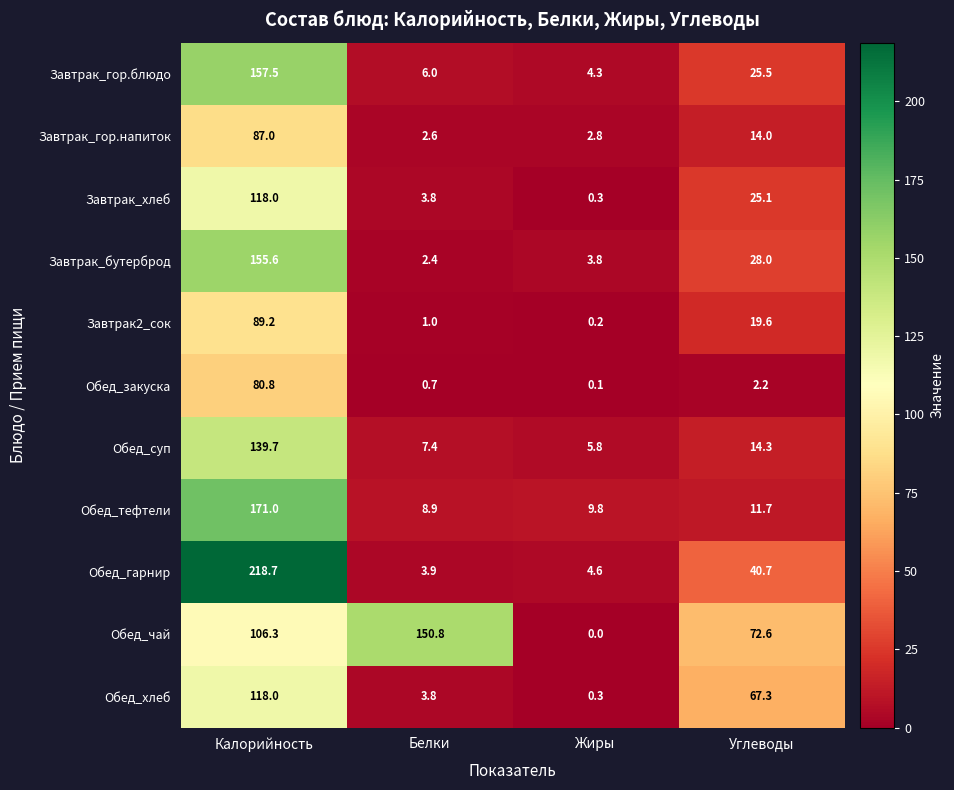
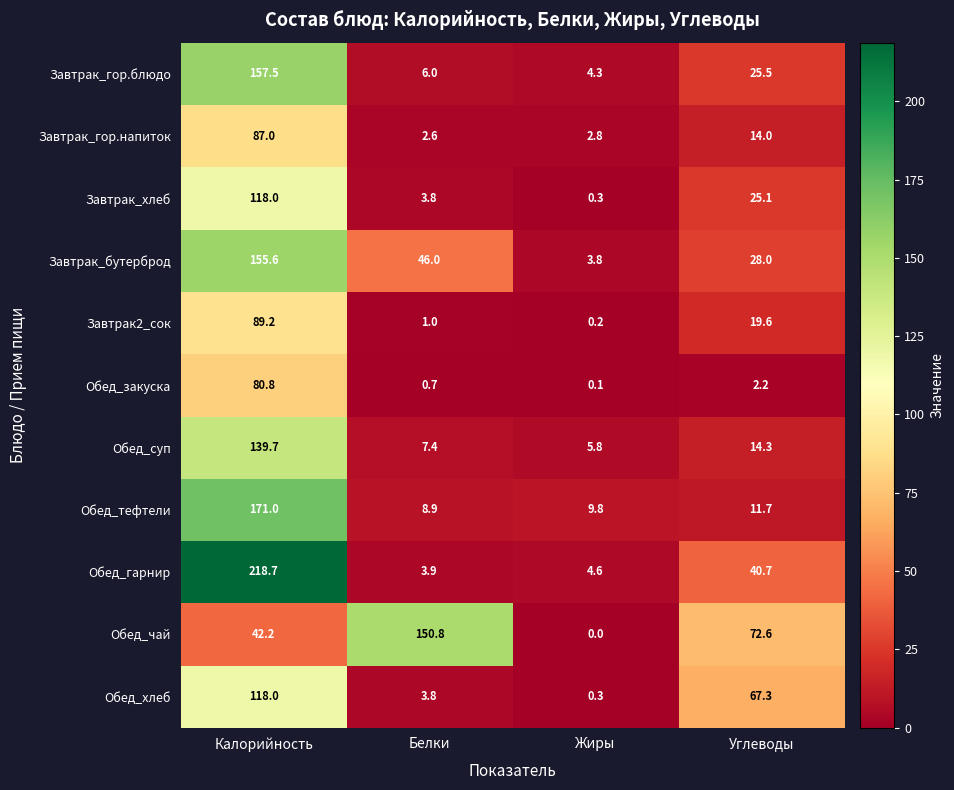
  {
    "Завтрак_гор.блюдо": {
      "Калорийность": 157.5,
      "Белки": 6.0,
      "Жиры": 4.3,
      "Углеводы": 25.5
    },
    "Завтрак_гор.напиток": {
      "Калорийность": 87.0,
      "Белки": 2.6,
      "Жиры": 2.8,
      "Углеводы": 14.0
    },
    "Завтрак_хлеб": {
      "Калорийность": 118.0,
      "Белки": 3.8,
      "Жиры": 0.3,
      "Углеводы": 25.1
    },
    "Завтрак_бутерброд": {
      "Калорийность": 155.6,
-     "Белки": 2.4,
+     "Белки": 46.0,
      "Жиры": 3.8,
      "Углеводы": 28.0
    },
    "Завтрак2_сок": {
      "Калорийность": 89.2,
      "Белки": 1.0,
      "Жиры": 0.2,
      "Углеводы": 19.6
    },
    "Обед_закуска": {
      "Калорийность": 80.8,
      "Белки": 0.7,
      "Жиры": 0.1,
      "Углеводы": 2.2
    },
    "Обед_суп": {
      "Калорийность": 139.7,
      "Белки": 7.4,
      "Жиры": 5.8,
      "Углеводы": 14.3
    },
    "Обед_тефтели": {
      "Калорийность": 171.0,
      "Белки": 8.9,
      "Жиры": 9.8,
      "Углеводы": 11.7
    },
    "Обед_гарнир": {
      "Калорийность": 218.7,
      "Белки": 3.9,
      "Жиры": 4.6,
      "Углеводы": 40.7
    },
    "Обед_чай": {
-     "Калорийность": 106.3,
+     "Калорийность": 42.2,
      "Белки": 150.8,
      "Жиры": 0.0,
      "Углеводы": 72.6
    },
    "Обед_хлеб": {
      "Калорийность": 118.0,
      "Белки": 3.8,
      "Жиры": 0.3,
      "Углеводы": 67.3
    }
  }
